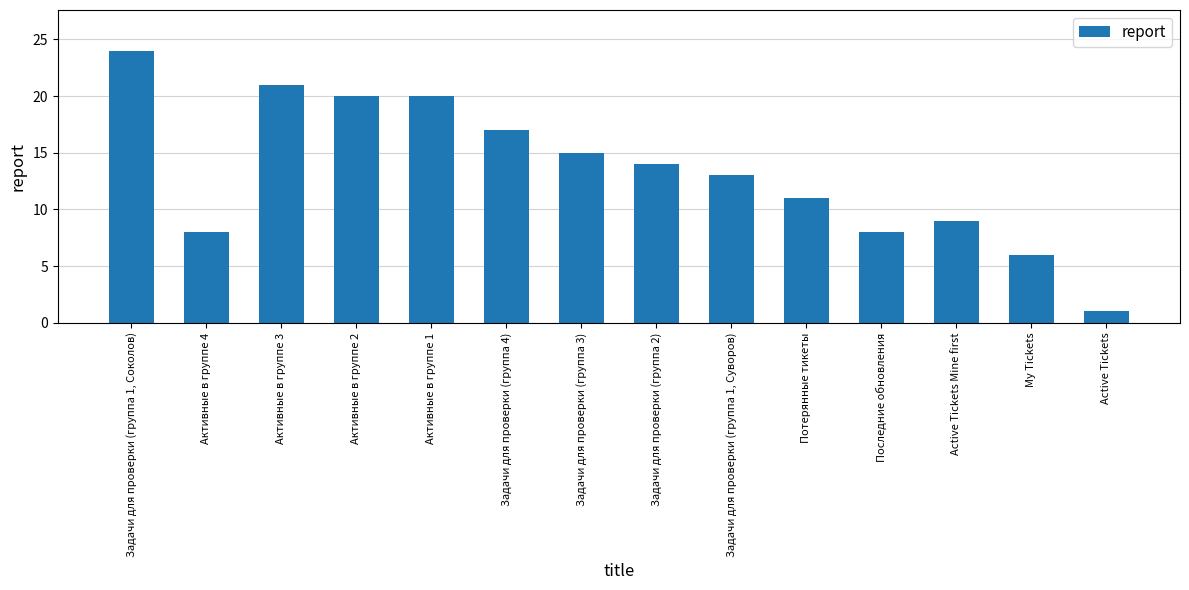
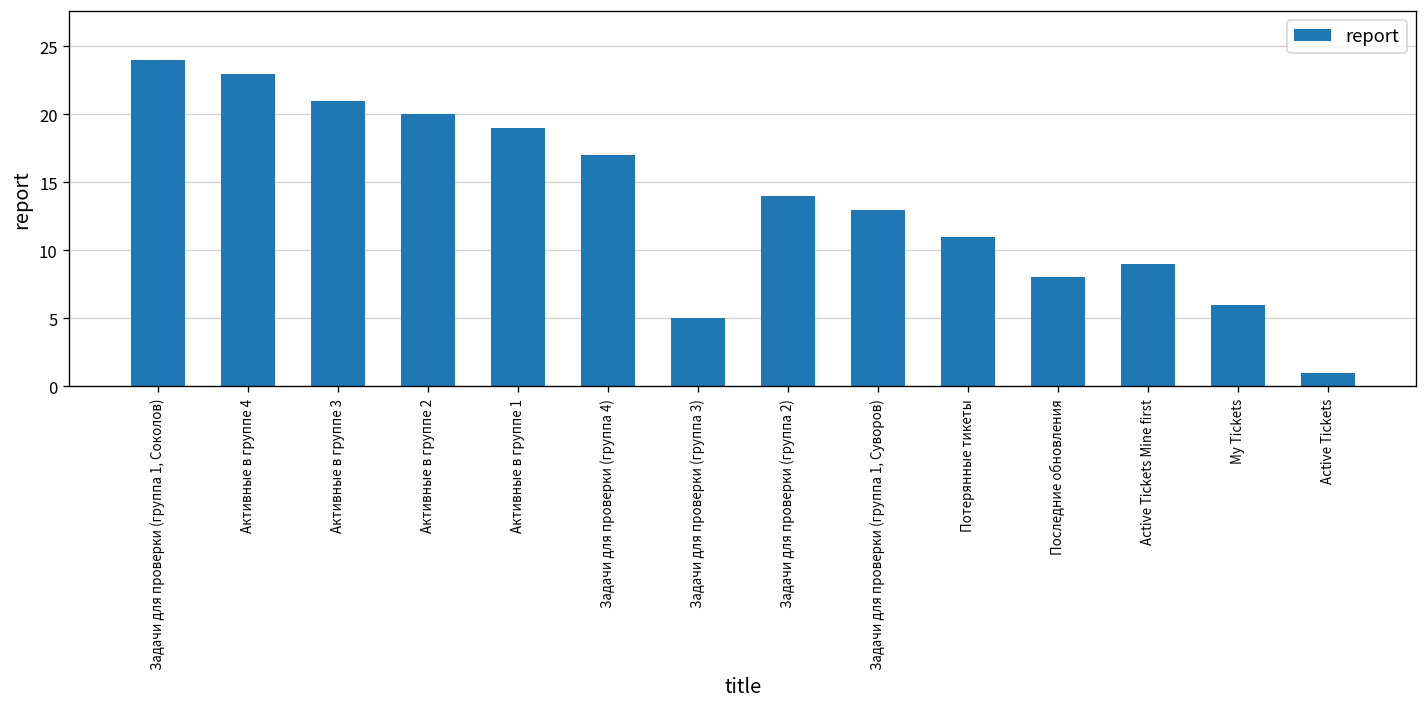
  {
    "Задачи для проверки (группа 1, Соколов)": 24,
-   "Активные в группе 4": 8,
+   "Активные в группе 4": 23,
    "Активные в группе 3": 21,
    "Активные в группе 2": 20,
-   "Активные в группе 1": 20,
+   "Активные в группе 1": 19,
    "Задачи для проверки (группа 4)": 17,
-   "Задачи для проверки (группа 3)": 15,
+   "Задачи для проверки (группа 3)": 5,
    "Задачи для проверки (группа 2)": 14,
    "Задачи для проверки (группа 1, Суворов)": 13,
    "Потерянные тикеты": 11,
    "Последние обновления": 8,
    "Active Tickets Mine first": 9,
    "My Tickets": 6,
    "Active Tickets": 1
  }
